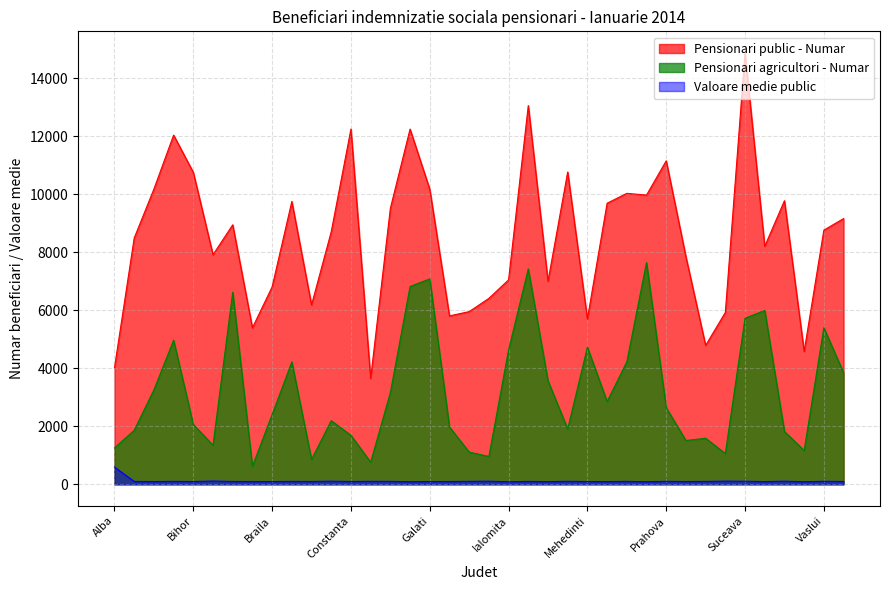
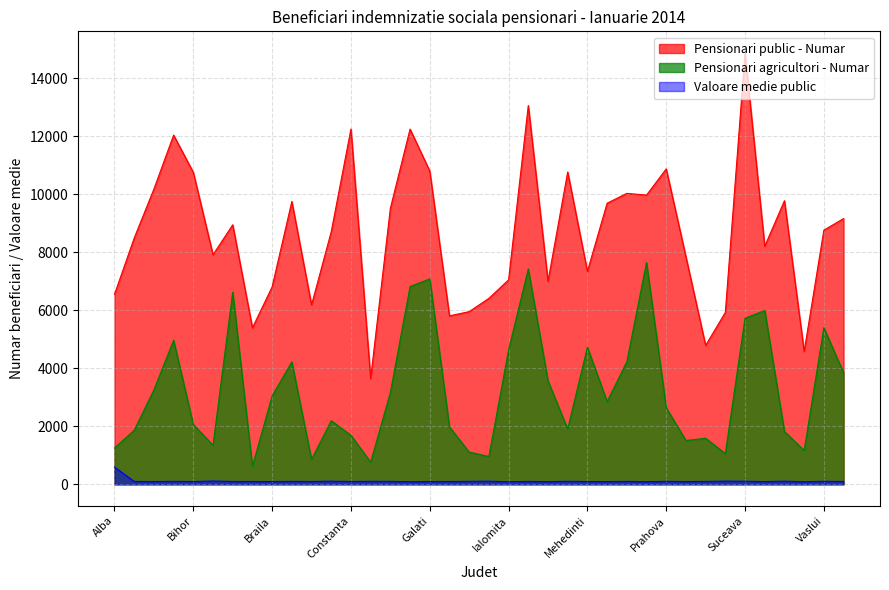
  {
    "Pensionari public - Numar": {
-     "Alba": 4000,
+     "Alba": 6500,
      "Bihor": 10800,
      "Braila": 6800,
      "Constanta": 12200,
-     "Galati": 10200,
+     "Galati": 10800,
      "Ialomita": 7000,
-     "Mehedinti": 5700,
-     "Prahova": 11200,
+     "Mehedinti": 7300,
+     "Prahova": 10900,
      "Vaslui": 8800
    },
    "Pensionari agricultori - Numar": {
      "Alba": 1300,
      "Bihor": 2100,
-     "Braila": 2400,
+     "Braila": 3000,
      "Constanta": 1700,
      "Galati": 7100,
      "Ialomita": 4600,
      "Mehedinti": 4700,
      "Prahova": 2600,
      "Suceava": 5700,
      "Vaslui": 5400
    },
    "Valoare medie public": {
      "Alba": 600,
      "Bihor": 100,
      "Braila": 100,
      "Constanta": 100,
      "Galati": 100,
      "Ialomita": 100,
      "Mehedinti": 100,
      "Prahova": 100,
      "Suceava": 100,
      "Vaslui": 100
    }
  }
